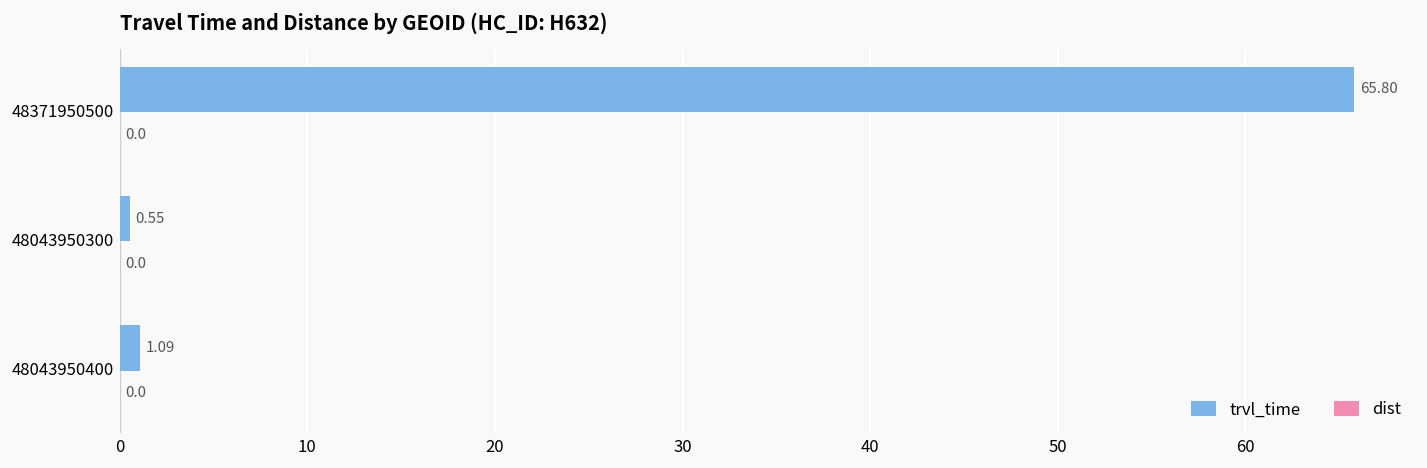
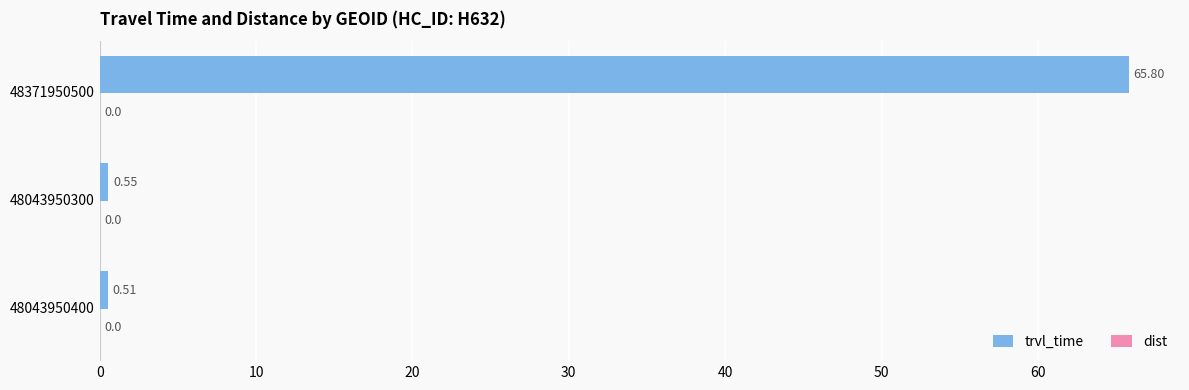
  {
    "trvl_time": {
      "48371950500": 65.80,
      "48043950300": 0.55,
-     "48043950400": 1.09
+     "48043950400": 0.51
    },
    "dist": {
      "48371950500": 0.0,
      "48043950300": 0.0,
      "48043950400": 0.0
    }
  }
